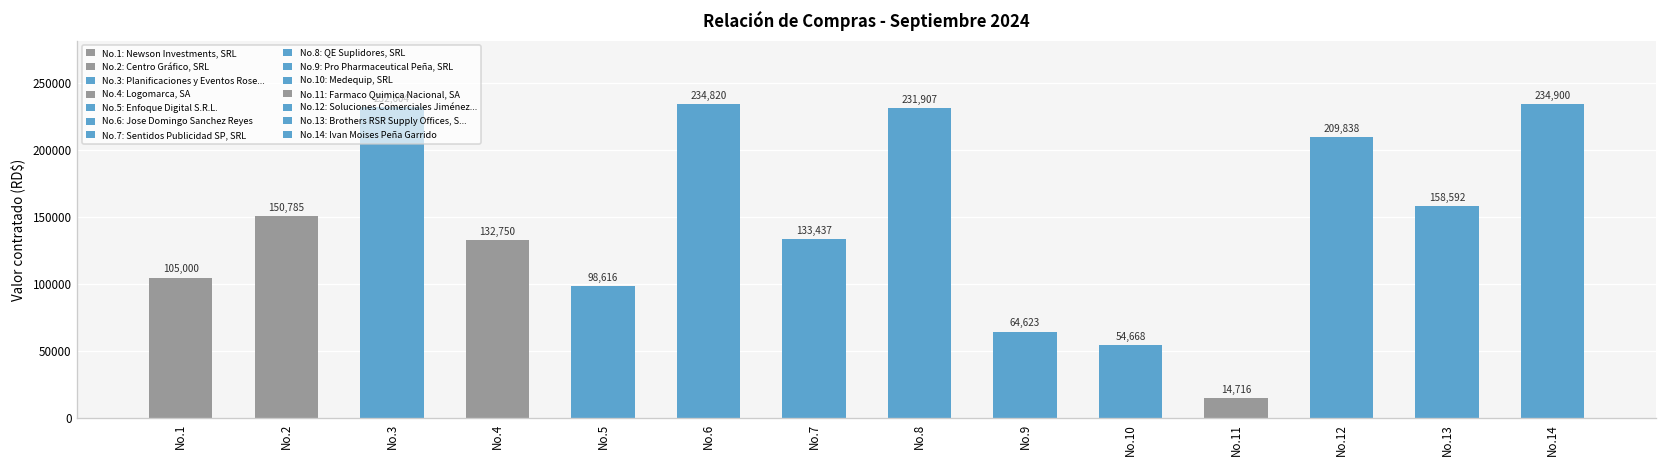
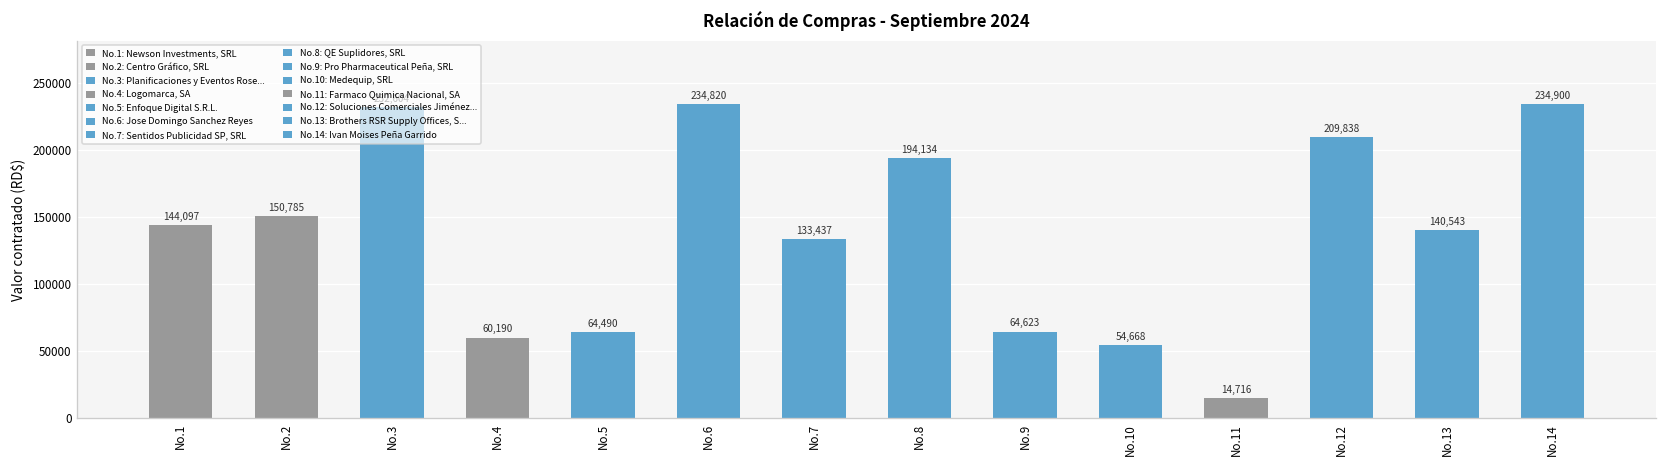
  {
-   "No.1": "105,000",
+   "No.1": "144,097",
    "No.2": "150,785",
-   "No.4": "132,750",
-   "No.5": "98,616",
+   "No.4": "60,190",
+   "No.5": "64,490",
    "No.6": "234,820",
    "No.7": "133,437",
-   "No.8": "231,907",
+   "No.8": "194,134",
    "No.9": "64,623",
    "No.10": "54,668",
    "No.11": "14,716",
    "No.12": "209,838",
-   "No.13": "158,592",
+   "No.13": "140,543",
    "No.14": "234,900"
  }
